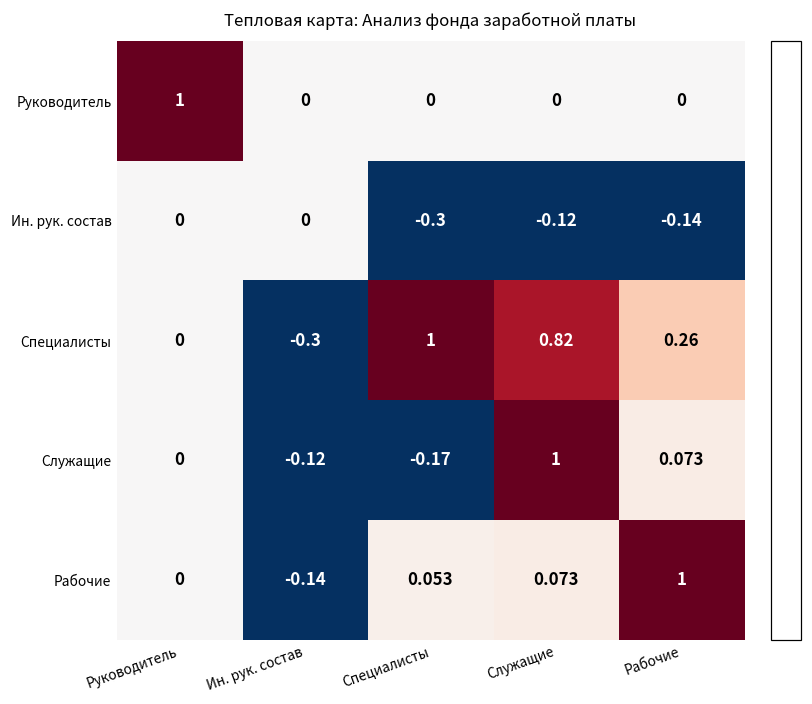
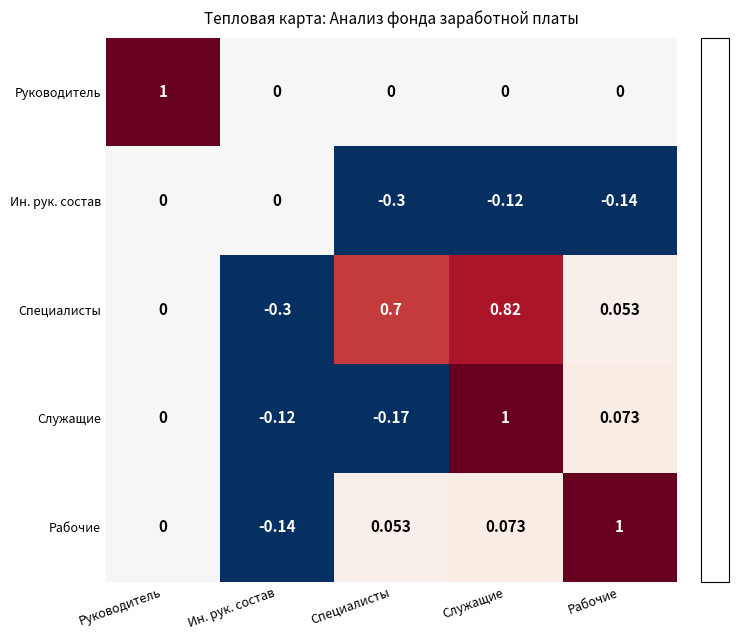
  {
    "Руководитель": {
      "Руководитель": 1,
      "Ин. рук. состав": 0,
      "Специалисты": 0,
      "Служащие": 0,
      "Рабочие": 0
    },
    "Ин. рук. состав": {
      "Руководитель": 0,
      "Ин. рук. состав": 0,
      "Специалисты": -0.3,
      "Служащие": -0.12,
      "Рабочие": -0.14
    },
    "Специалисты": {
      "Руководитель": 0,
      "Ин. рук. состав": -0.3,
-     "Специалисты": 1,
+     "Специалисты": 0.7,
      "Служащие": 0.82,
-     "Рабочие": 0.26
+     "Рабочие": 0.053
    },
    "Служащие": {
      "Руководитель": 0,
      "Ин. рук. состав": -0.12,
      "Специалисты": -0.17,
      "Служащие": 1,
      "Рабочие": 0.073
    },
    "Рабочие": {
      "Руководитель": 0,
      "Ин. рук. состав": -0.14,
      "Специалисты": 0.053,
      "Служащие": 0.073,
      "Рабочие": 1
    }
  }
